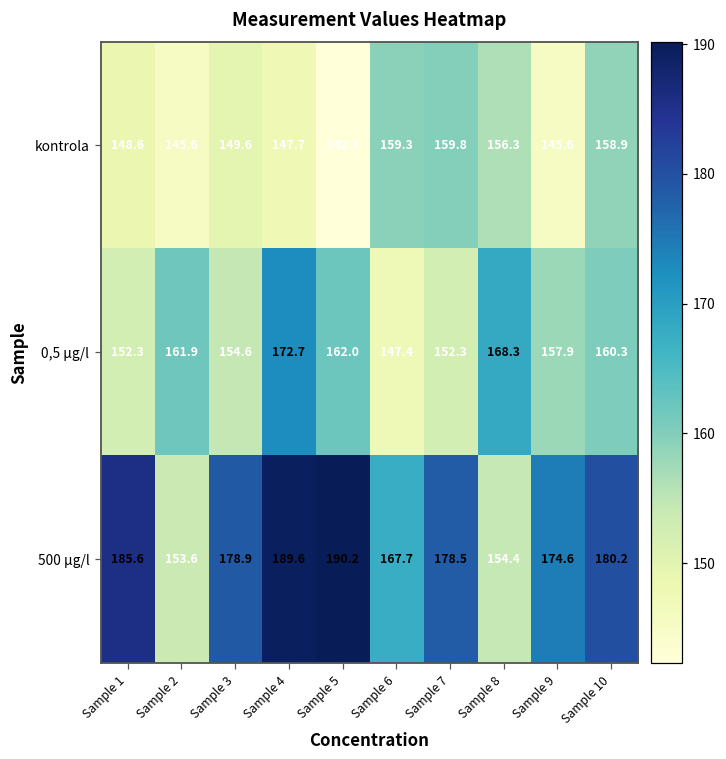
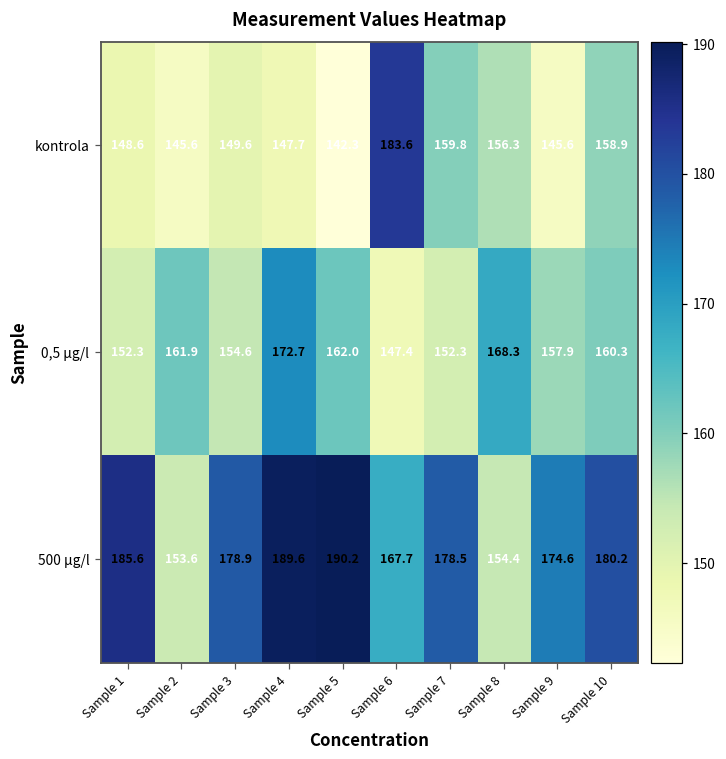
  {
    "kontrola": {
      "Sample 1": 148.6,
      "Sample 2": 145.6,
      "Sample 3": 149.6,
      "Sample 4": 147.7,
-     "Sample 6": 159.3,
+     "Sample 6": 183.6,
      "Sample 7": 159.8,
      "Sample 8": 156.3,
      "Sample 9": 145.6,
      "Sample 10": 158.9
    },
    "0,5 µg/l": {
      "Sample 1": 152.3,
      "Sample 2": 161.9,
      "Sample 3": 154.6,
      "Sample 4": 172.7,
      "Sample 5": 162.0,
      "Sample 6": 147.4,
      "Sample 7": 152.3,
      "Sample 8": 168.3,
      "Sample 9": 157.9,
      "Sample 10": 160.3
    },
    "500 µg/l": {
      "Sample 1": 185.6,
      "Sample 2": 153.6,
      "Sample 3": 178.9,
      "Sample 4": 189.6,
      "Sample 5": 190.2,
      "Sample 6": 167.7,
      "Sample 7": 178.5,
      "Sample 8": 154.4,
      "Sample 9": 174.6,
      "Sample 10": 180.2
    }
  }
